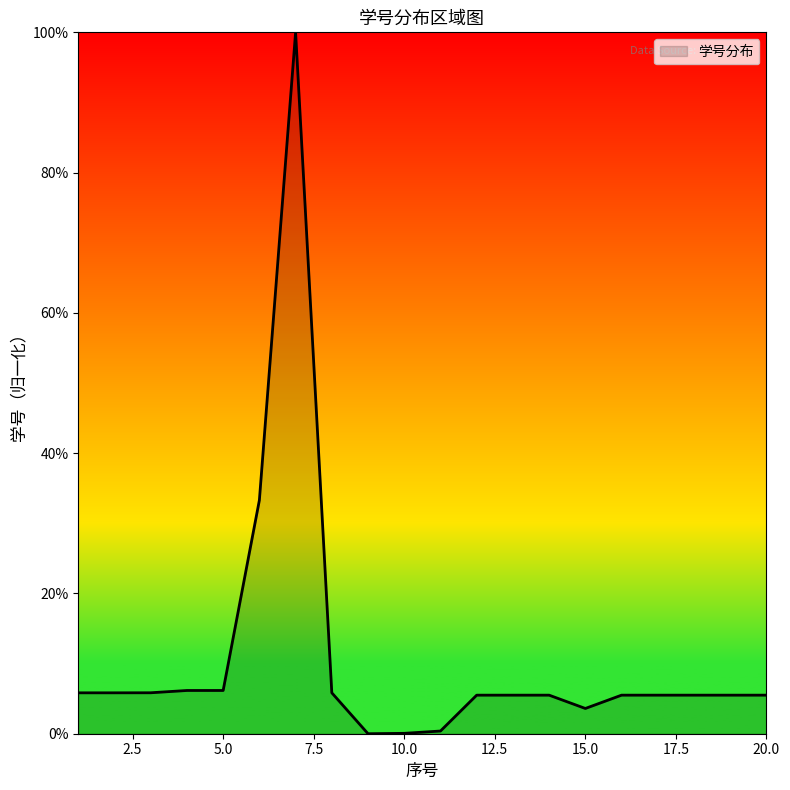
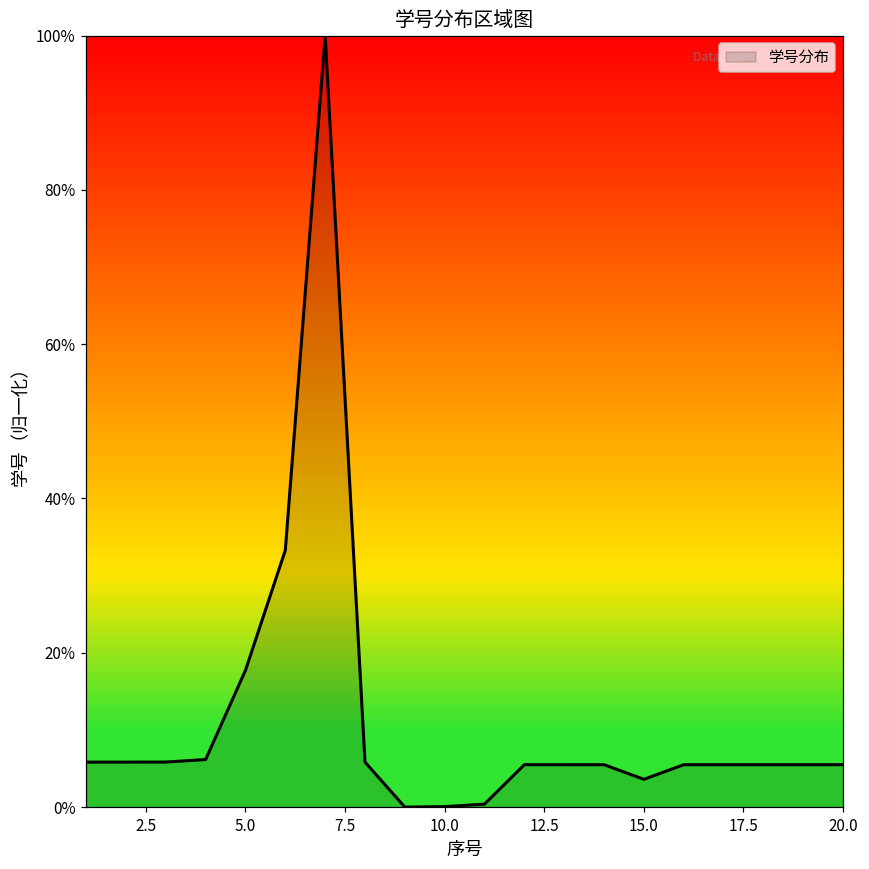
  {
-   "5.0": "6%",
+   "5.0": "18%",
    "10.0": "0%",
    "15.0": "4%",
    "20.0": "5%"
  }
